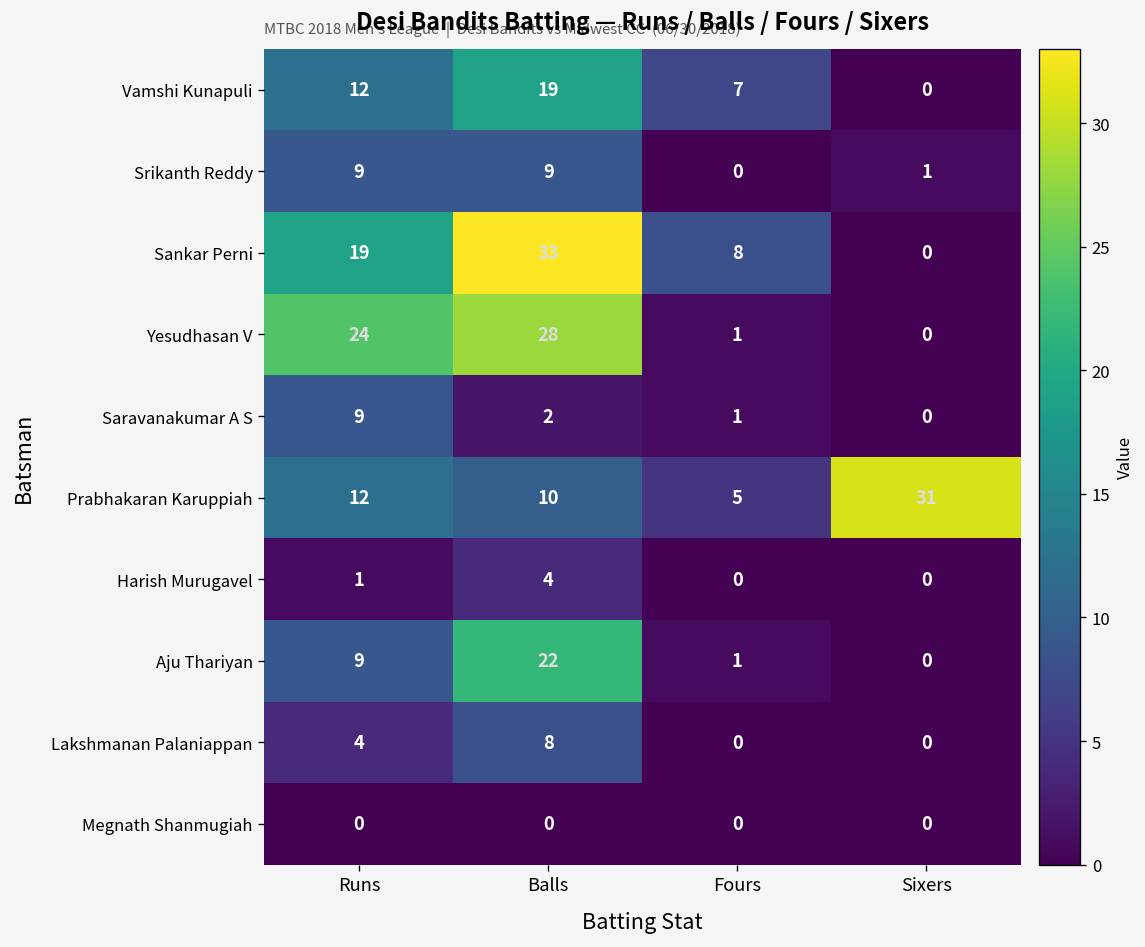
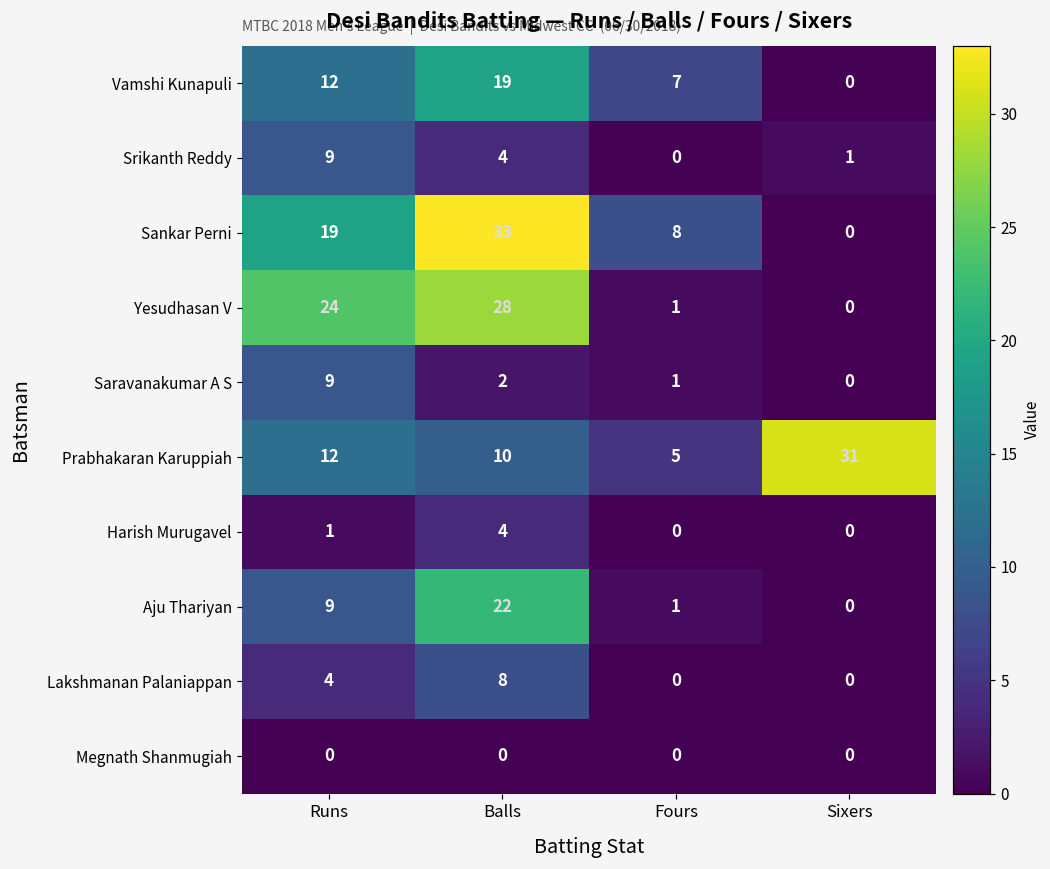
  {
    "Srikanth Reddy": {
-     "Balls": 9
+     "Balls": 4
    }
  }
